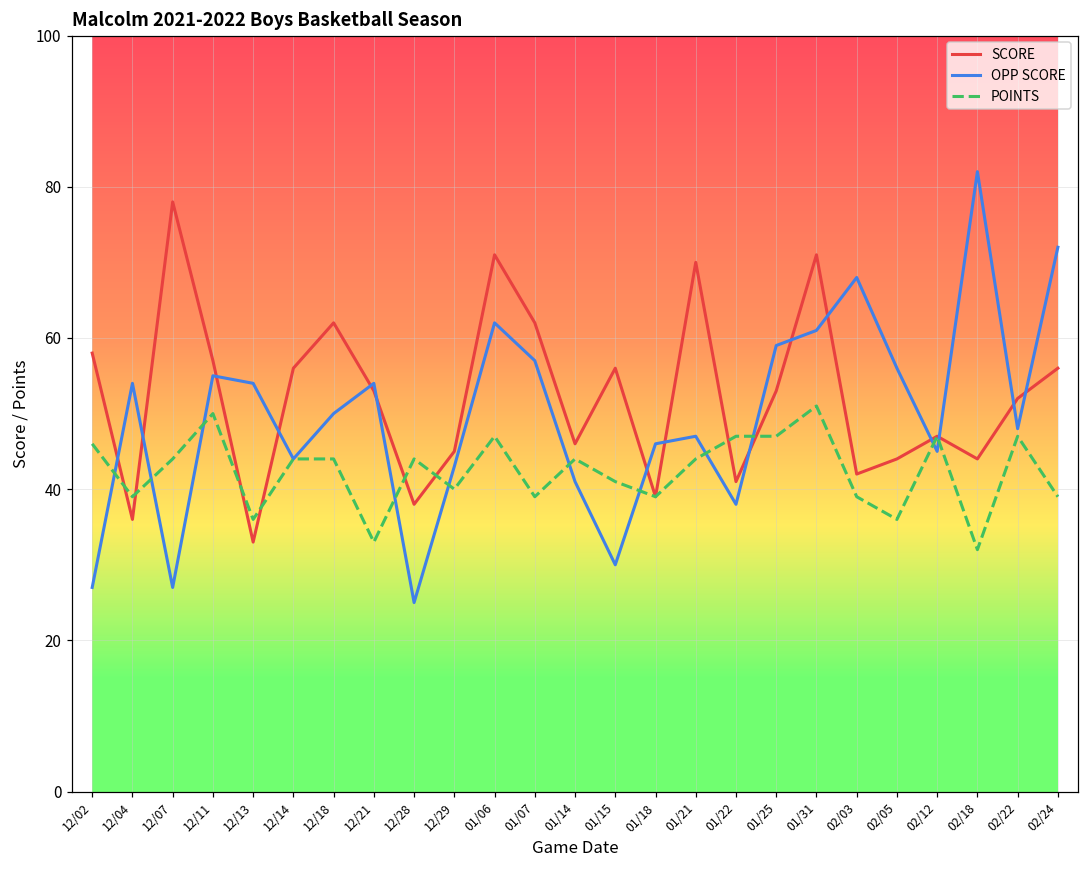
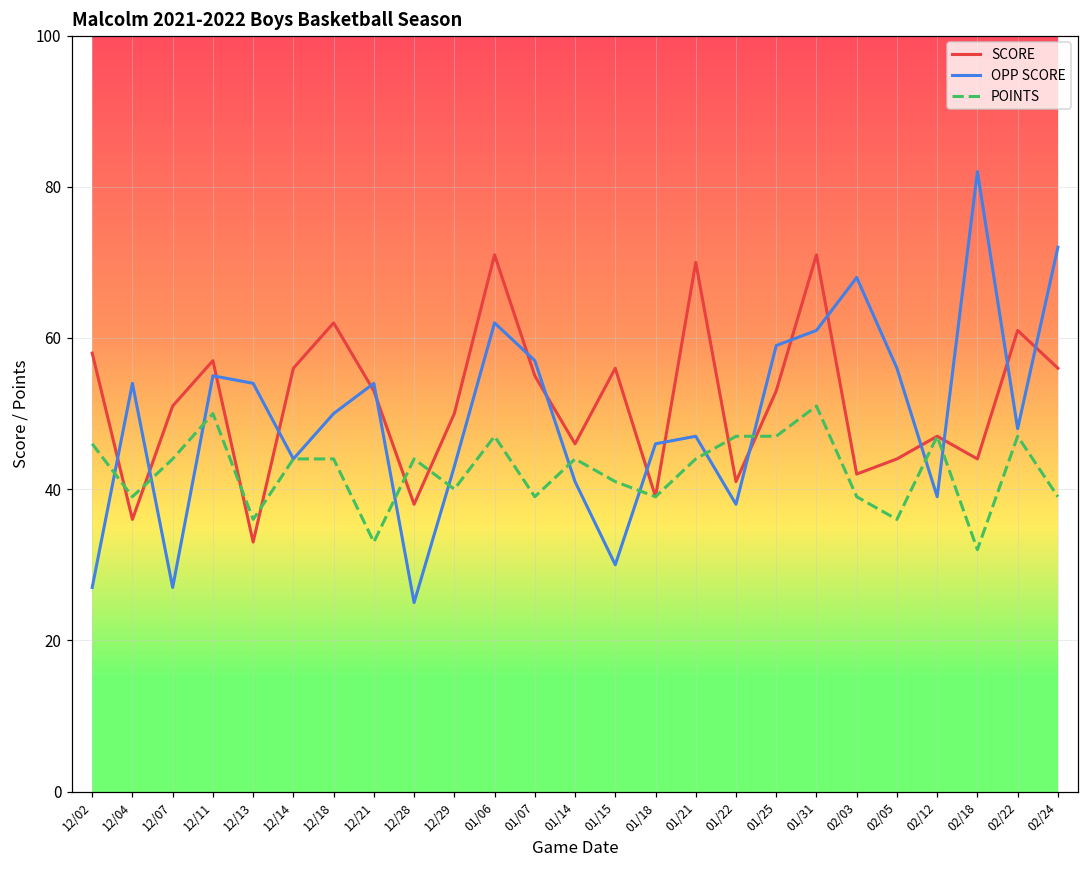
  {
    "SCORE": {
      "12/02": 58,
      "12/04": 36,
-     "12/07": 78,
+     "12/07": 51,
      "12/11": 57,
      "12/13": 33,
      "12/14": 56,
      "12/18": 62,
      "12/21": 53,
      "12/28": 38,
-     "12/29": 45,
+     "12/29": 50,
      "01/06": 71,
-     "01/07": 62,
+     "01/07": 55,
      "01/14": 46,
      "01/15": 56,
      "01/21": 70,
      "01/22": 41,
      "01/25": 53,
      "01/31": 71,
      "02/03": 42,
      "02/05": 44,
      "02/18": 44,
-     "02/22": 52,
+     "02/22": 61,
      "02/24": 56
    },
    "OPP SCORE": {
      "12/02": 27,
      "12/04": 54,
      "12/07": 27,
      "12/11": 55,
      "12/13": 54,
      "12/18": 50,
      "12/21": 54,
      "12/28": 25,
      "12/29": 43,
      "01/06": 62,
      "01/07": 57,
      "01/14": 41,
      "01/15": 30,
      "01/18": 46,
      "01/21": 47,
      "01/22": 38,
      "01/25": 59,
      "01/31": 61,
      "02/03": 68,
      "02/05": 56,
-     "02/12": 45,
+     "02/12": 39,
      "02/18": 82,
      "02/22": 48,
      "02/24": 72
    },
    "POINTS": {
      "12/02": 46,
      "12/04": 39,
      "12/07": 44,
      "12/11": 50,
      "12/13": 36,
      "12/18": 44,
      "12/21": 33,
      "12/28": 44,
      "12/29": 40,
      "01/06": 47,
      "01/07": 39,
      "01/14": 44,
      "01/15": 41,
      "01/21": 44,
      "01/22": 47,
      "01/25": 47,
      "01/31": 51,
      "02/03": 39,
      "02/05": 36,
      "02/18": 32,
      "02/22": 47,
      "02/24": 39
    }
  }
